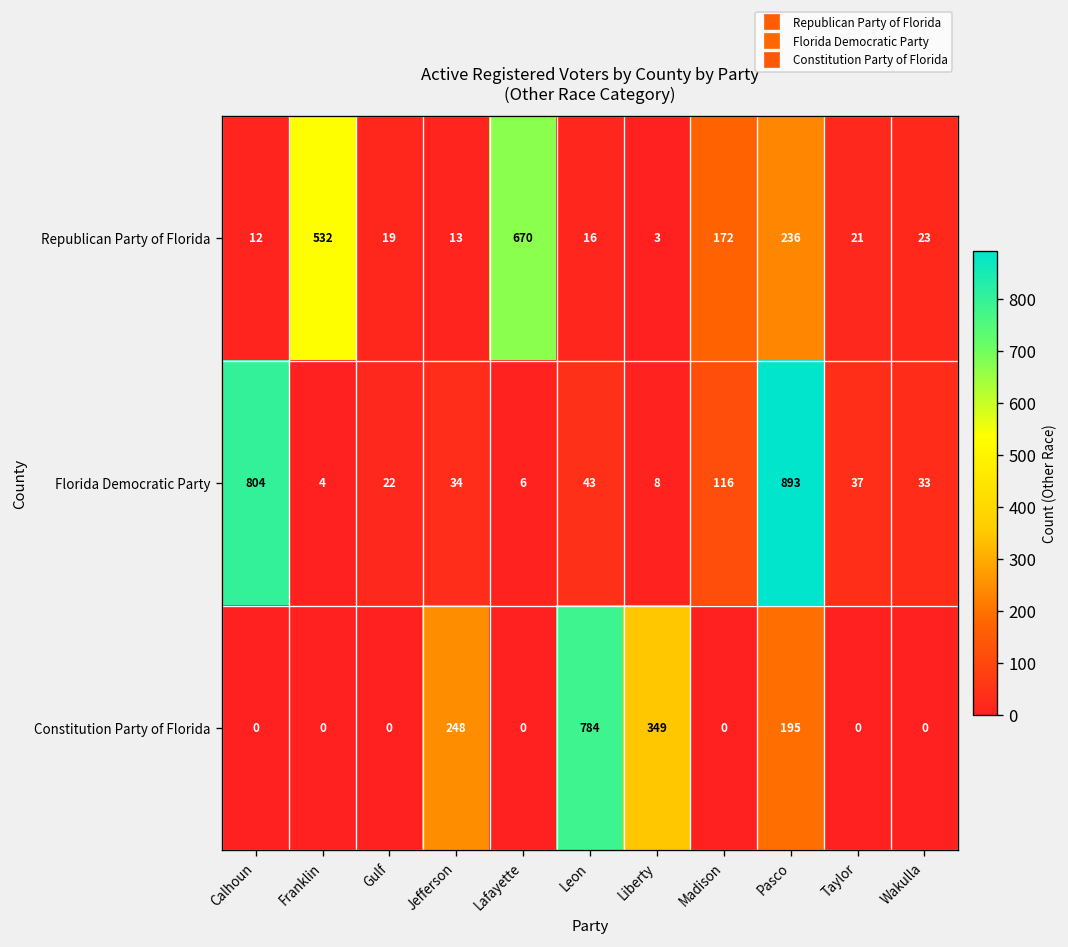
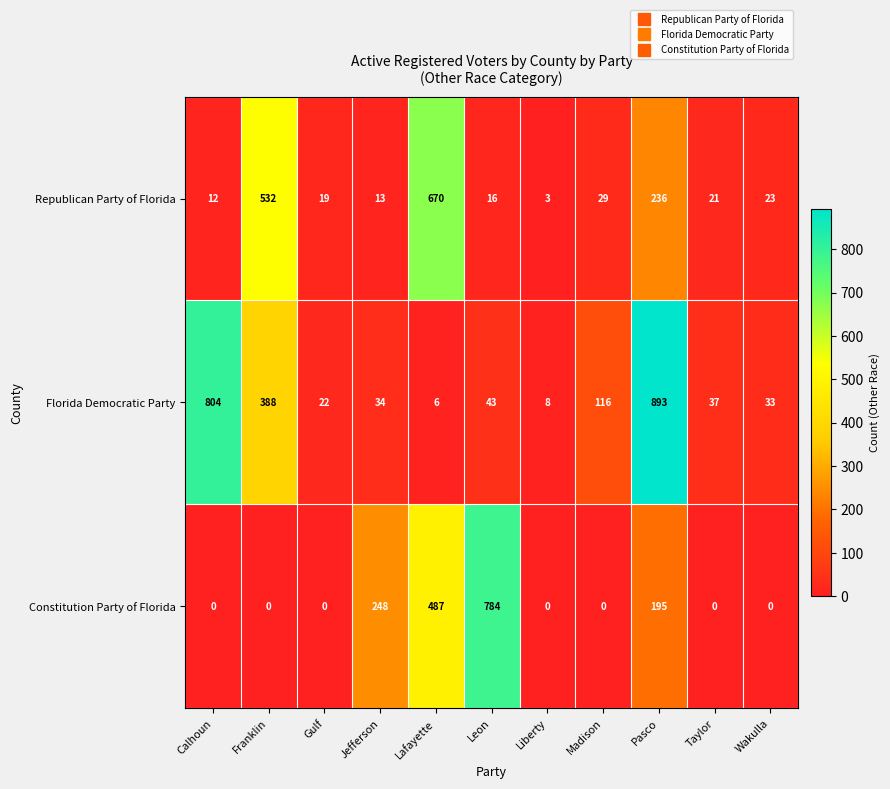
  {
    "Republican Party of Florida": {
      "Calhoun": 12,
      "Franklin": 532,
      "Gulf": 19,
      "Jefferson": 13,
      "Lafayette": 670,
      "Leon": 16,
      "Liberty": 3,
-     "Madison": 172,
+     "Madison": 29,
      "Pasco": 236,
      "Taylor": 21,
      "Wakulla": 23
    },
    "Florida Democratic Party": {
      "Calhoun": 804,
-     "Franklin": 4,
+     "Franklin": 388,
      "Gulf": 22,
      "Jefferson": 34,
      "Lafayette": 6,
      "Leon": 43,
      "Liberty": 8,
      "Madison": 116,
      "Pasco": 893,
      "Taylor": 37,
      "Wakulla": 33
    },
    "Constitution Party of Florida": {
      "Calhoun": 0,
      "Franklin": 0,
      "Gulf": 0,
      "Jefferson": 248,
-     "Lafayette": 0,
+     "Lafayette": 487,
      "Leon": 784,
-     "Liberty": 349,
+     "Liberty": 0,
      "Madison": 0,
      "Pasco": 195,
      "Taylor": 0,
      "Wakulla": 0
    }
  }
